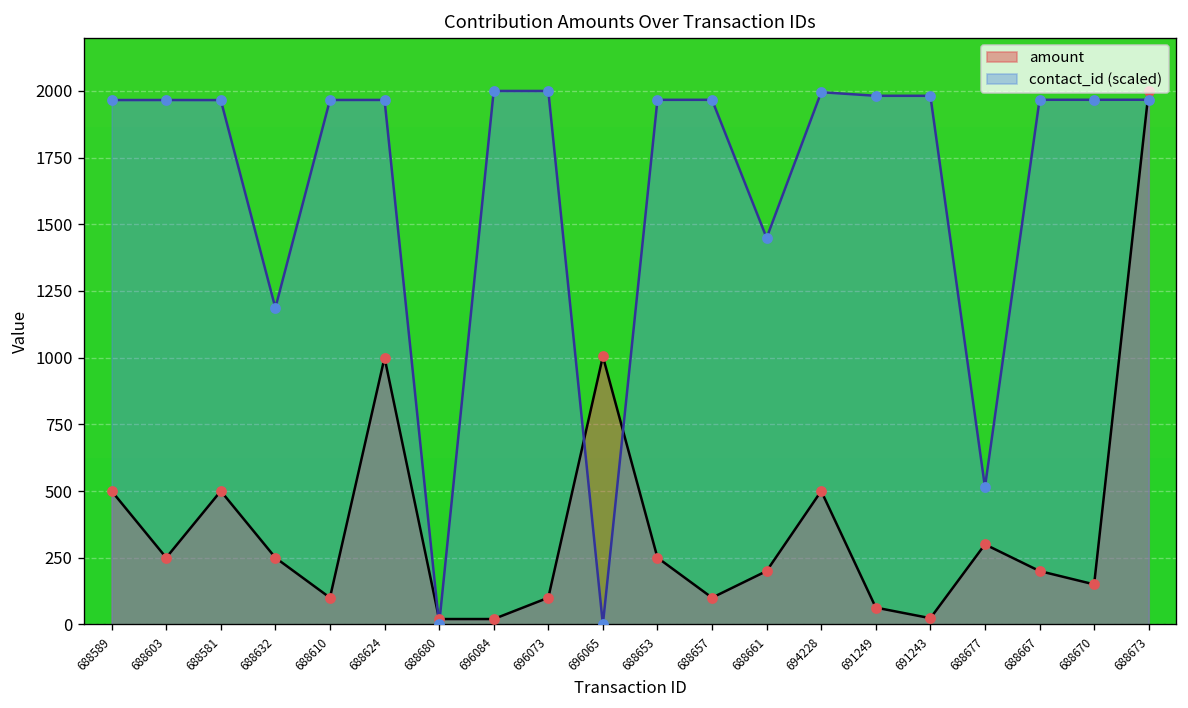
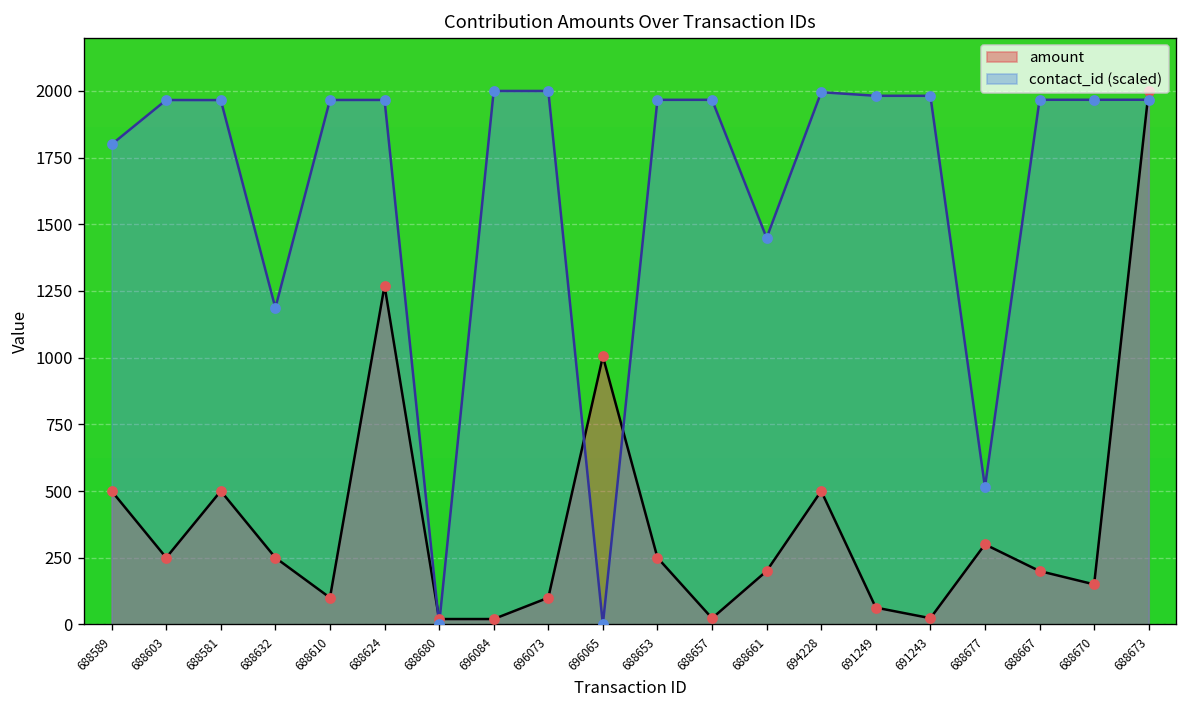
  {
    "amount": {
      "688589": 500,
      "688603": 250,
      "688581": 500,
      "688632": 250,
      "688610": 100,
-     "688624": 1000,
+     "688624": 1270,
      "688680": 20,
      "696084": 20,
      "696073": 100,
      "696065": 1000,
      "688653": 250,
-     "688657": 100,
+     "688657": 20,
      "688661": 200,
      "694228": 500,
      "691249": 60,
      "691243": 20,
      "688677": 300,
      "688667": 200,
      "688670": 150
    },
    "contact_id (scaled)": {
-     "688589": 1970,
+     "688589": 1800,
      "688603": 1970,
      "688581": 1970,
      "688632": 1190,
      "688610": 1970,
      "688624": 1970,
      "688680": 0,
      "696084": 2000,
      "696073": 2000,
      "696065": 0,
      "688653": 1970,
      "688657": 1970,
      "688661": 1450,
      "694228": 2000,
      "691249": 1980,
      "691243": 1980,
      "688677": 510,
      "688667": 1970,
      "688670": 1970,
      "688673": 1970
    }
  }
